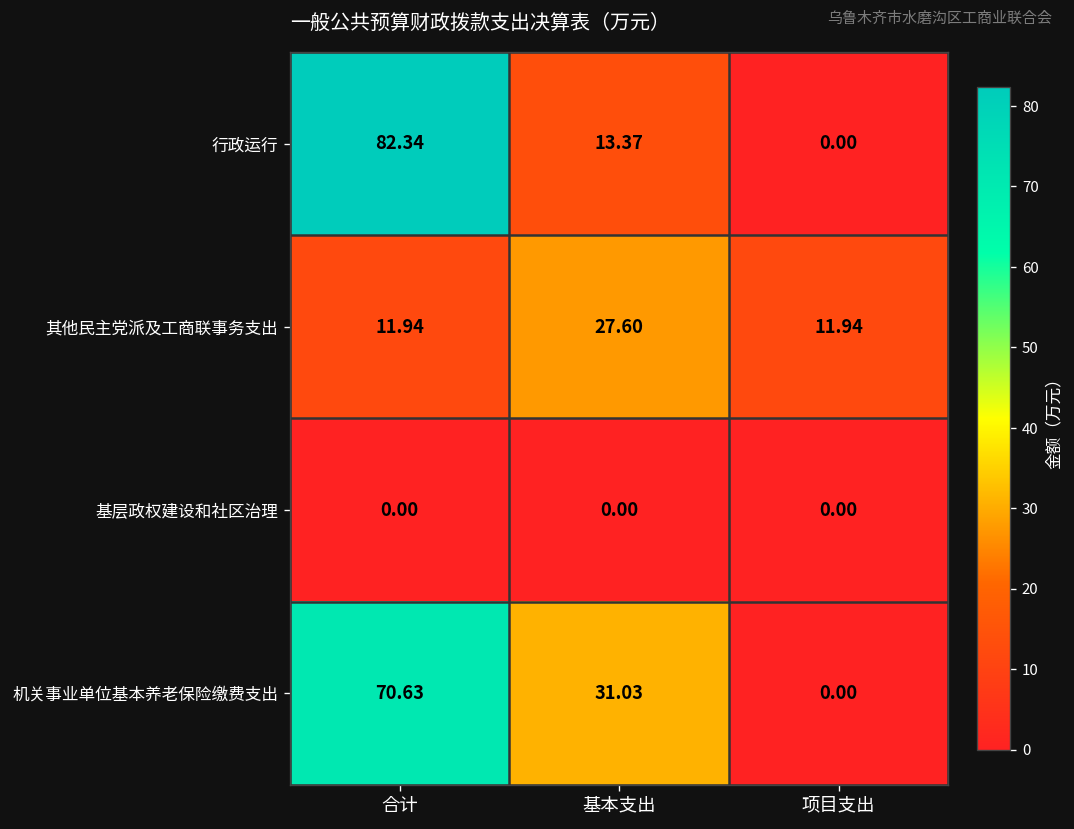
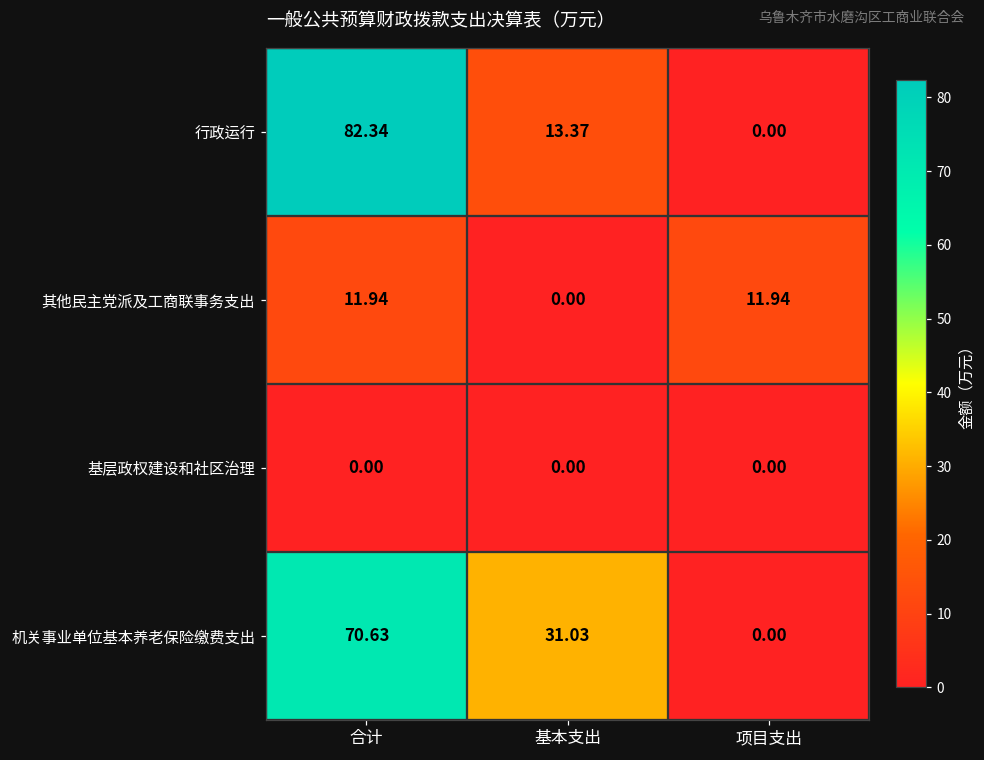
  {
    "行政运行": {
      "合计": 82.34,
      "基本支出": 13.37,
      "项目支出": 0.00
    },
    "其他民主党派及工商联事务支出": {
      "合计": 11.94,
-     "基本支出": 27.60,
+     "基本支出": 0.00,
      "项目支出": 11.94
    },
    "基层政权建设和社区治理": {
      "合计": 0.00,
      "基本支出": 0.00,
      "项目支出": 0.00
    },
    "机关事业单位基本养老保险缴费支出": {
      "合计": 70.63,
      "基本支出": 31.03,
      "项目支出": 0.00
    }
  }
